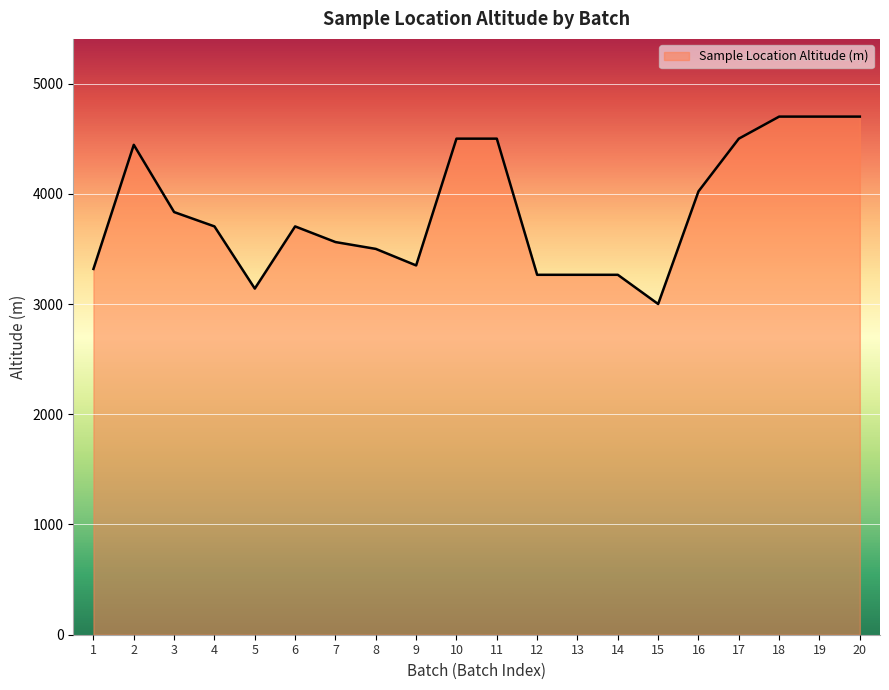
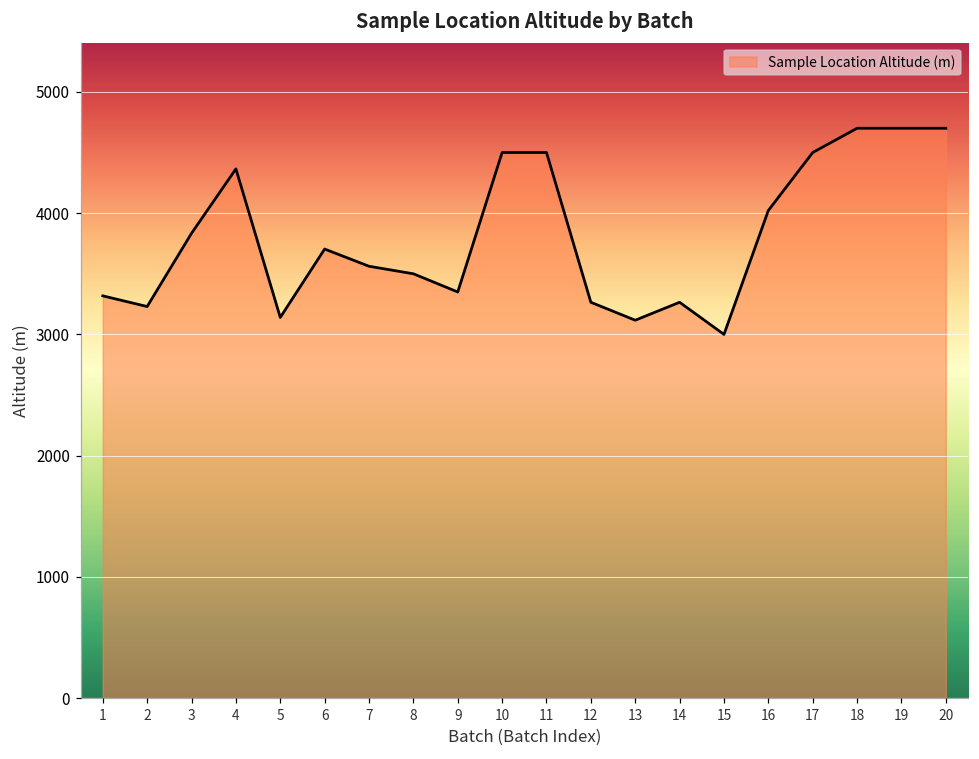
  {
    "1": 3320,
-   "2": 4440,
+   "2": 3230,
    "3": 3830,
-   "4": 3700,
+   "4": 4370,
    "5": 3140,
    "6": 3700,
    "7": 3560,
    "8": 3500,
    "9": 3350,
    "10": 4500,
    "11": 4500,
    "12": 3270,
-   "13": 3270,
+   "13": 3120,
    "14": 3270,
    "15": 3000,
    "16": 4020,
    "17": 4500,
    "18": 4700,
    "19": 4700,
    "20": 4700
  }
